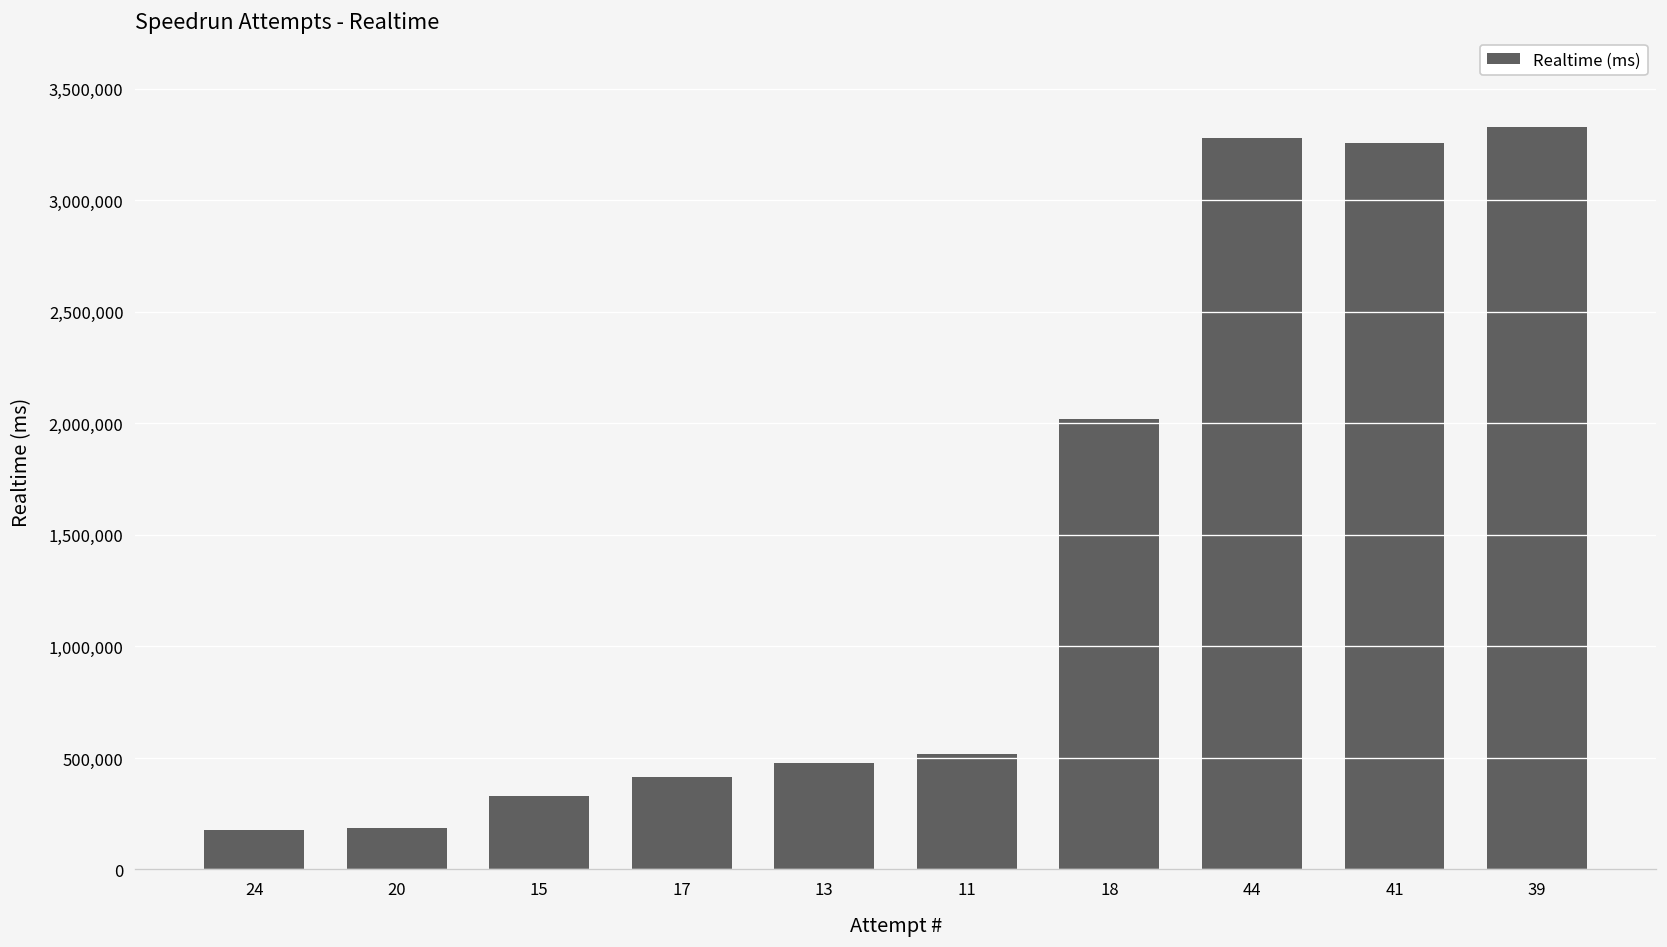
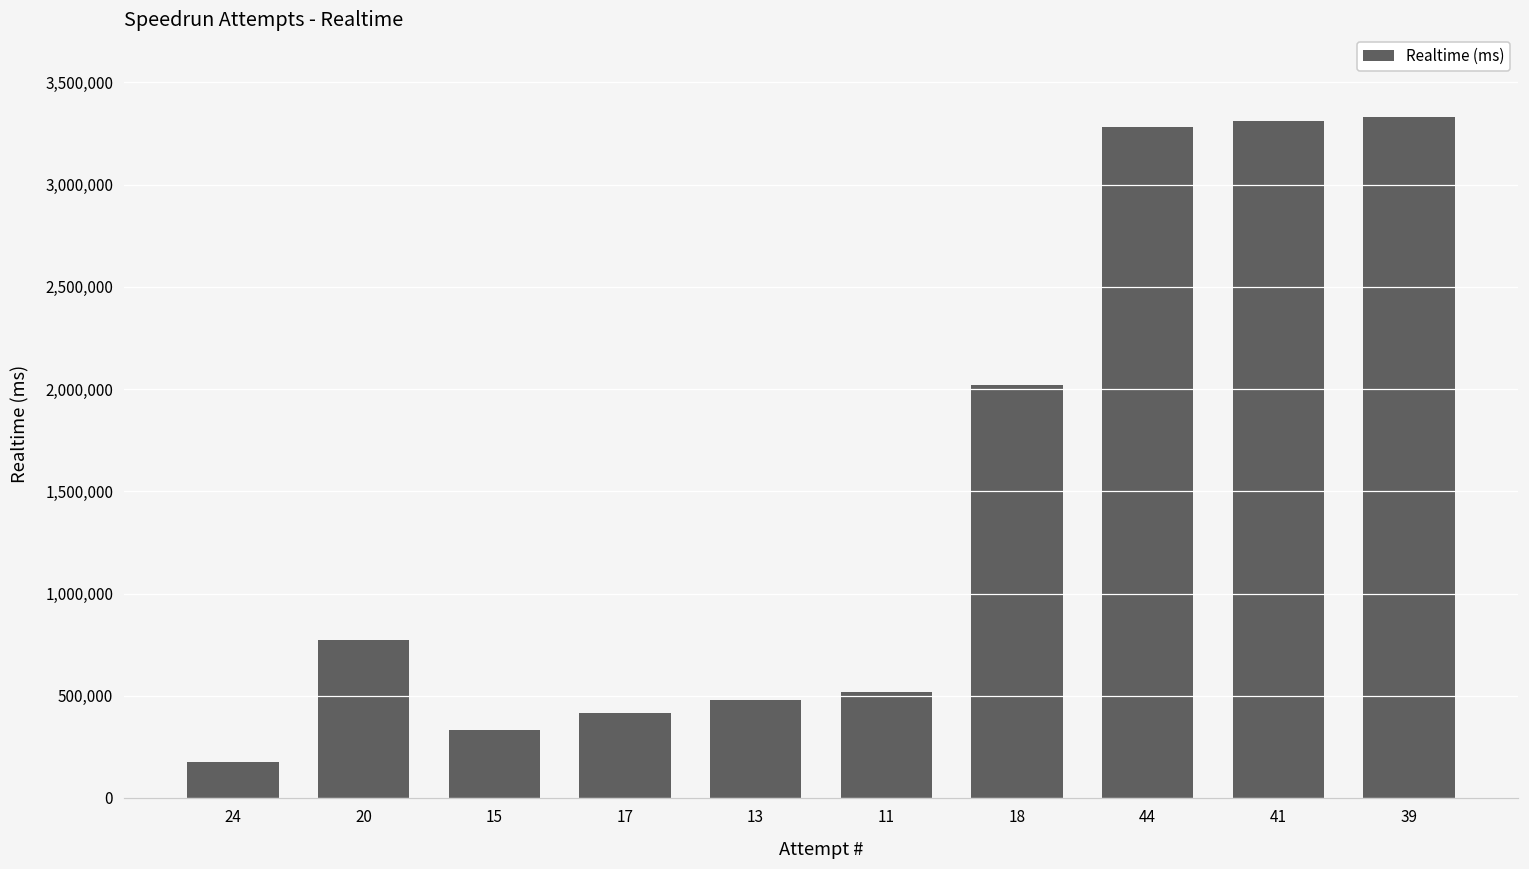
  {
    "24": "170,000",
-   "20": "190,000",
+   "20": "770,000",
    "15": "330,000",
    "17": "410,000",
    "13": "480,000",
    "11": "520,000",
    "18": "2,020,000",
    "44": "3,280,000",
-   "41": "3,260,000",
+   "41": "3,310,000",
    "39": "3,330,000"
  }
